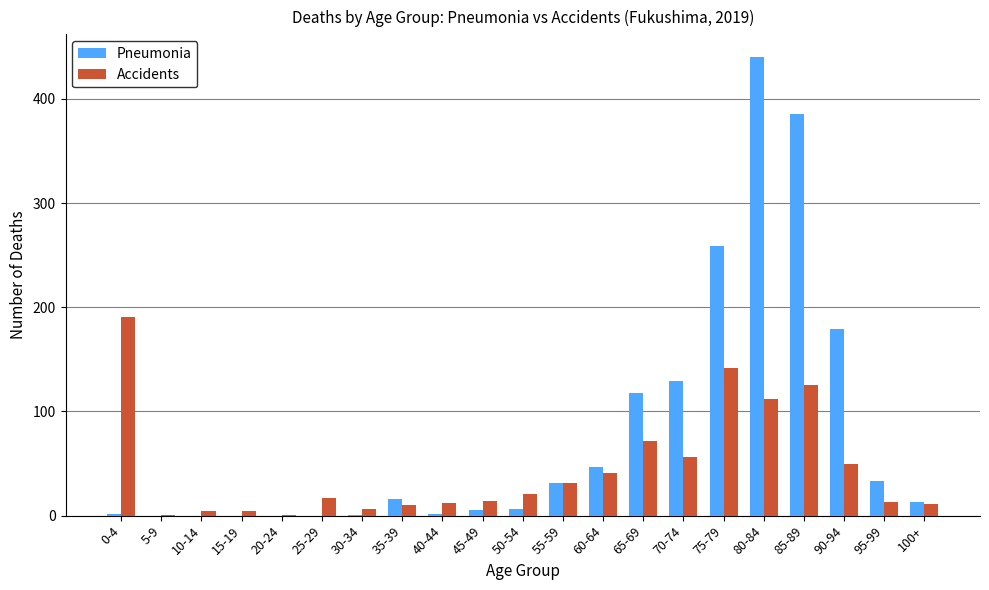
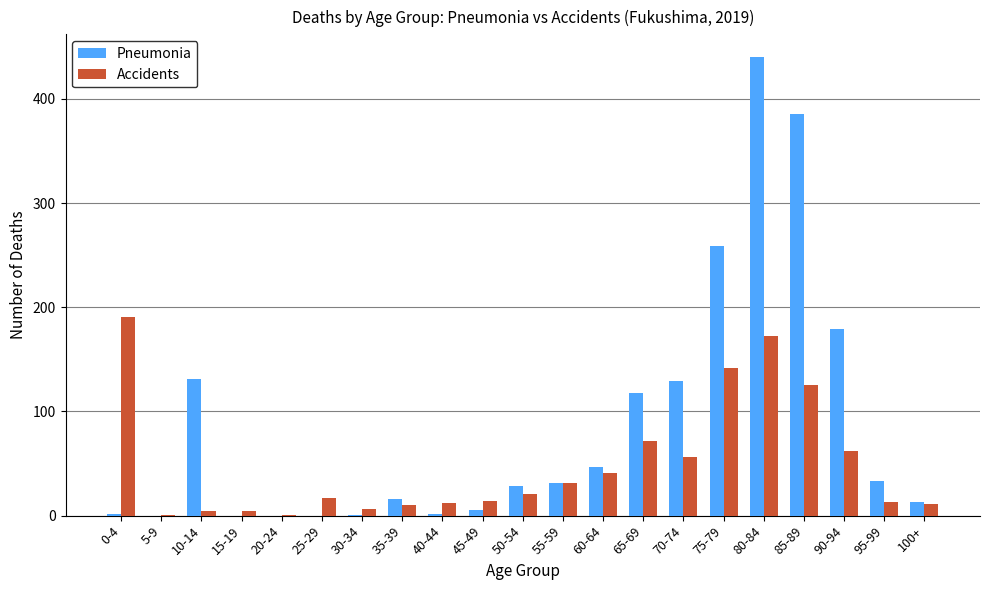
  {
    "Pneumonia": {
      "5-9": 0,
-     "10-14": 0,
+     "10-14": 131,
      "15-19": 0,
      "20-24": 0,
      "25-29": 0,
      "35-39": 16,
      "45-49": 5,
-     "50-54": 6,
+     "50-54": 28,
      "55-59": 31,
      "60-64": 47,
      "65-69": 118,
      "70-74": 129,
      "75-79": 259,
      "80-84": 440,
      "85-89": 386,
      "90-94": 179,
      "95-99": 33,
      "100+": 13
    },
    "Accidents": {
      "0-4": 191,
      "10-14": 4,
      "15-19": 4,
      "25-29": 17,
      "30-34": 6,
      "35-39": 10,
      "40-44": 12,
      "45-49": 14,
      "50-54": 21,
      "55-59": 31,
      "60-64": 41,
      "65-69": 72,
      "70-74": 56,
      "75-79": 142,
-     "80-84": 112,
+     "80-84": 172,
      "85-89": 125,
-     "90-94": 50,
+     "90-94": 62,
      "95-99": 13,
      "100+": 11
    }
  }
